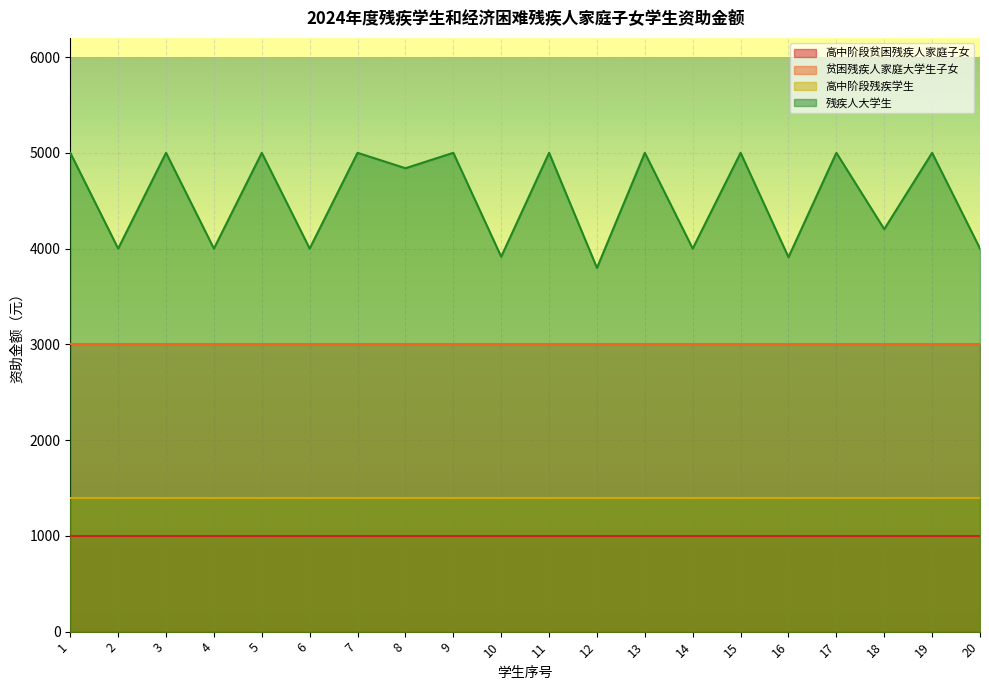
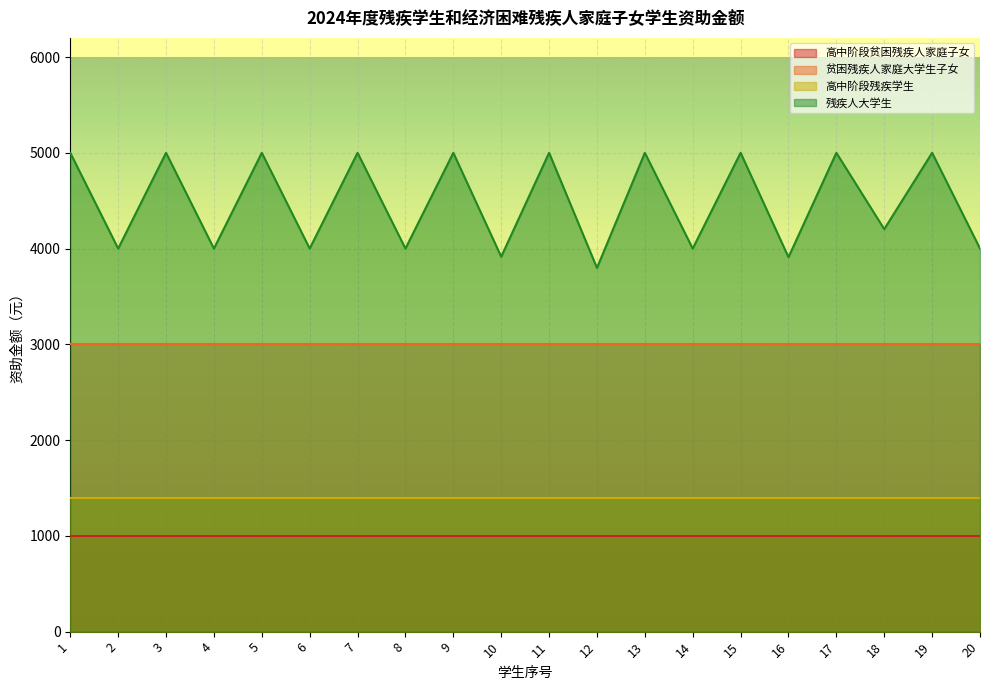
  {
    "高中阶段残疾学生": {
      "1": 1400,
      "2": 1400,
      "3": 1400,
      "4": 1400,
      "5": 1400,
      "6": 1400,
      "7": 1400,
      "8": 1400,
      "9": 1400,
      "10": 1400,
      "11": 1400,
      "12": 1400,
      "13": 1400,
      "14": 1400,
      "15": 1400,
      "16": 1400,
      "17": 1400,
      "18": 1400,
      "19": 1400,
      "20": 1400
    },
    "残疾人大学生": {
      "1": 5000,
      "2": 4000,
      "3": 5000,
      "4": 4000,
      "5": 5000,
      "6": 4000,
      "7": 5000,
-     "8": 4800,
+     "8": 4000,
      "9": 5000,
      "10": 3900,
      "11": 5000,
      "12": 3800,
      "13": 5000,
      "14": 4000,
      "15": 5000,
      "16": 3900,
      "17": 5000,
      "18": 4200,
      "19": 5000,
      "20": 4000
    }
  }
